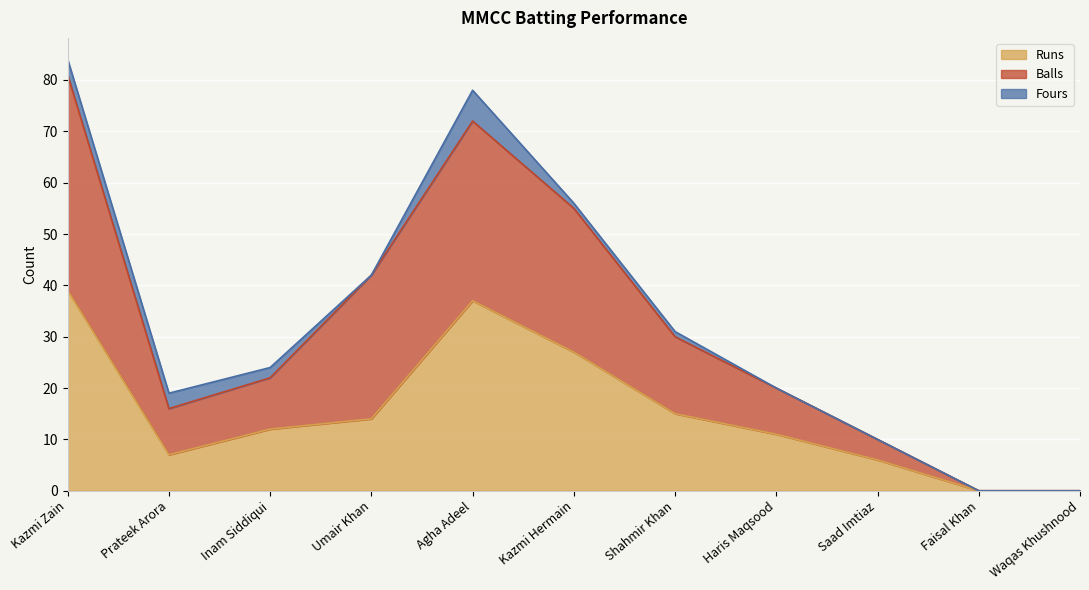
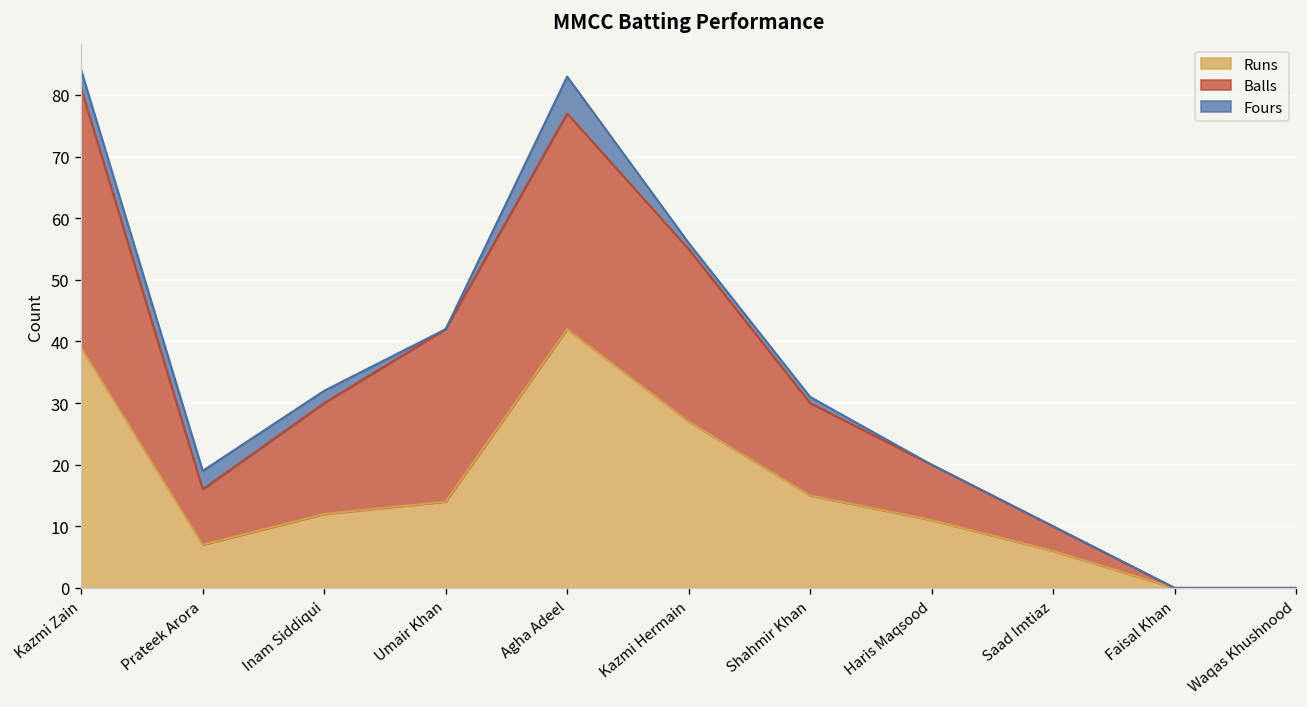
  {
    "Runs": {
      "Kazmi Zain": 39,
      "Prateek Arora": 7,
      "Inam Siddiqui": 12,
      "Umair Khan": 14,
-     "Agha Adeel": 37,
+     "Agha Adeel": 42,
      "Kazmi Hermain": 27,
      "Shahmir Khan": 15,
      "Haris Maqsood": 11,
      "Saad Imtiaz": 6
    },
    "Balls": {
      "Kazmi Zain": 42,
      "Prateek Arora": 9,
-     "Inam Siddiqui": 10,
+     "Inam Siddiqui": 18,
      "Agha Adeel": 35,
      "Kazmi Hermain": 28,
      "Shahmir Khan": 15
    },
    "Fours": {
      "Kazmi Zain": 3,
      "Prateek Arora": 3,
      "Inam Siddiqui": 2,
      "Agha Adeel": 6,
      "Kazmi Hermain": 1,
      "Shahmir Khan": 1
    }
  }
